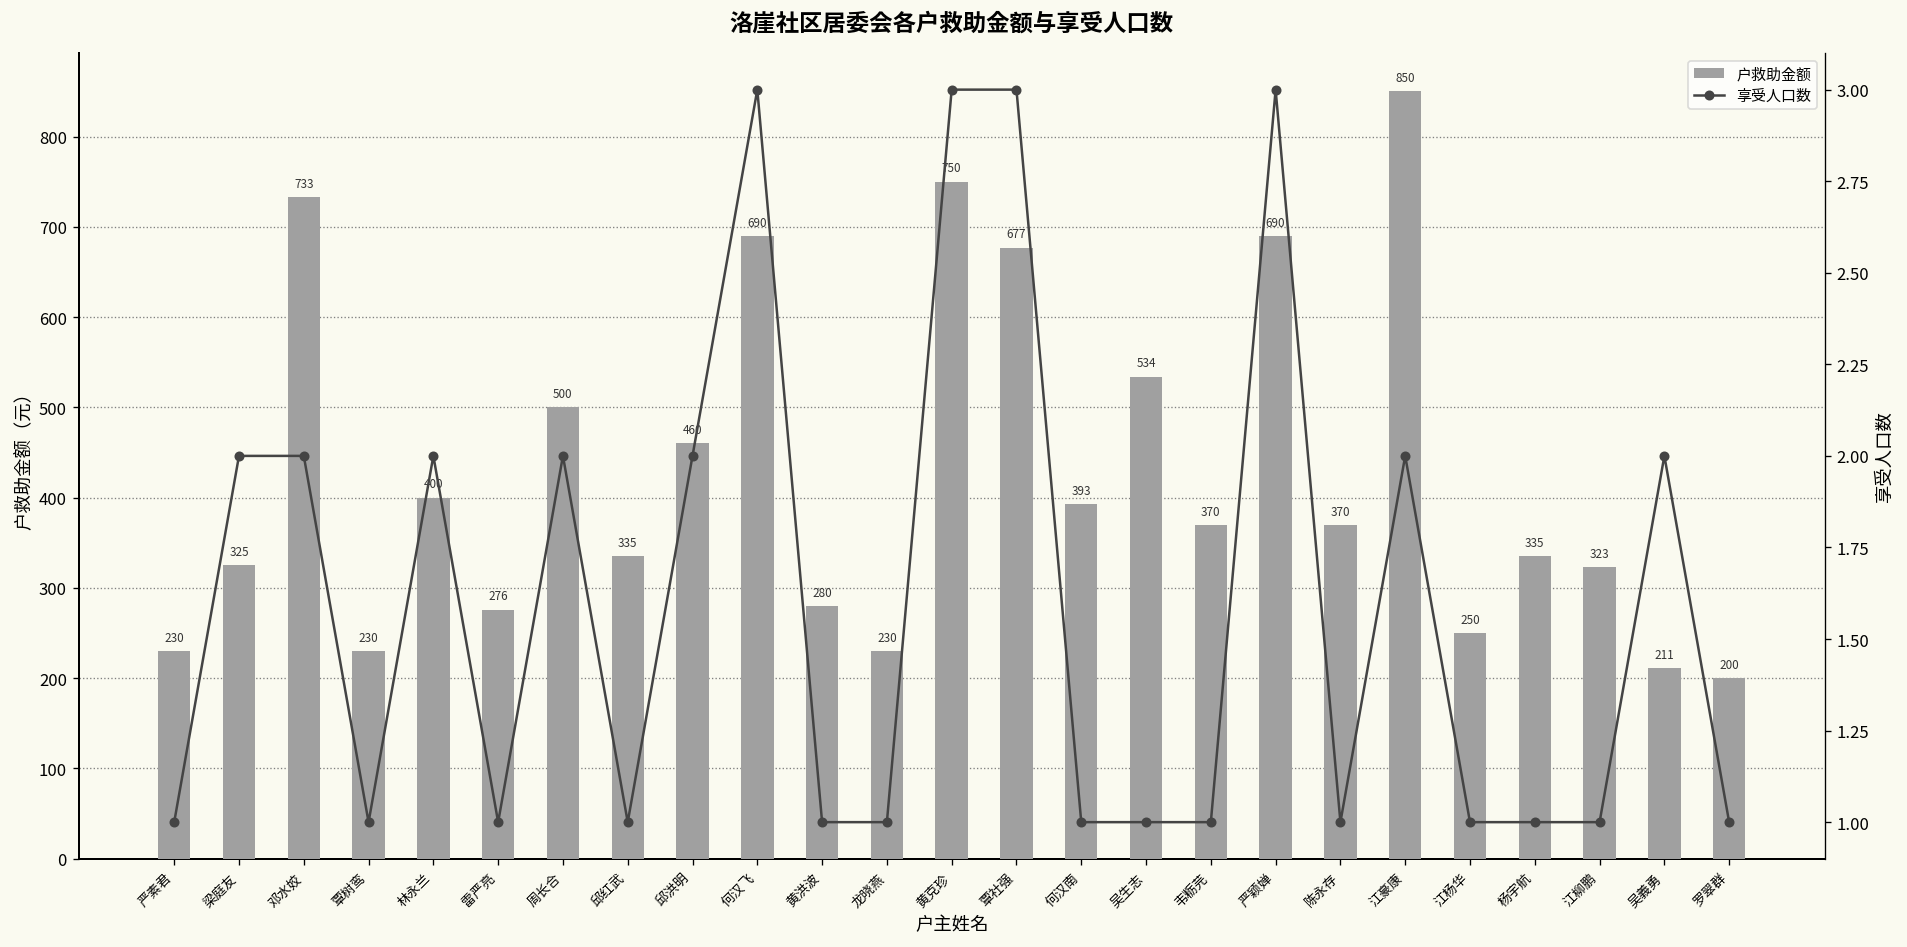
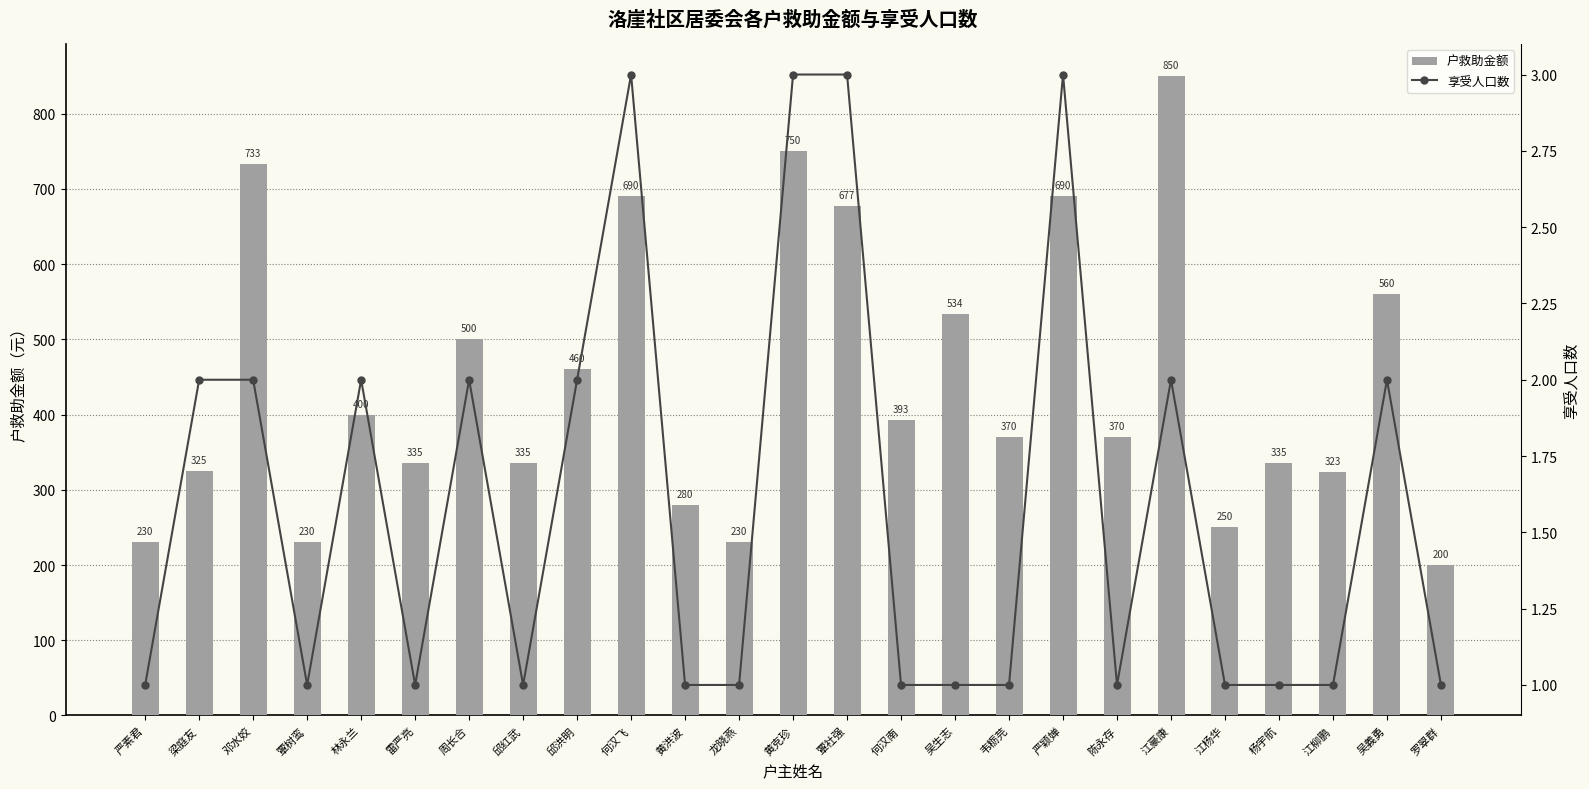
  {
    "户救助金额": {
      "严素君": 230,
      "梁庭友": 325,
      "邓水姣": 733,
      "覃树鸾": 230,
      "林永兰": 400,
-     "雷严亮": 276,
+     "雷严亮": 335,
      "周长合": 500,
      "邱红武": 335,
      "邱洪明": 460,
      "何汉飞": 690,
      "黄洪波": 280,
      "龙晓燕": 230,
      "黄克珍": 750,
      "覃社强": 677,
      "何汉南": 393,
      "吴生志": 534,
      "韦粝芫": 370,
      "严颖婵": 690,
      "陈永存": 370,
      "江豪康": 850,
      "江杨华": 250,
      "杨宇航": 335,
      "江柳鹏": 323,
-     "吴義勇": 211,
+     "吴義勇": 560,
      "罗翠群": 200
    }
  }
